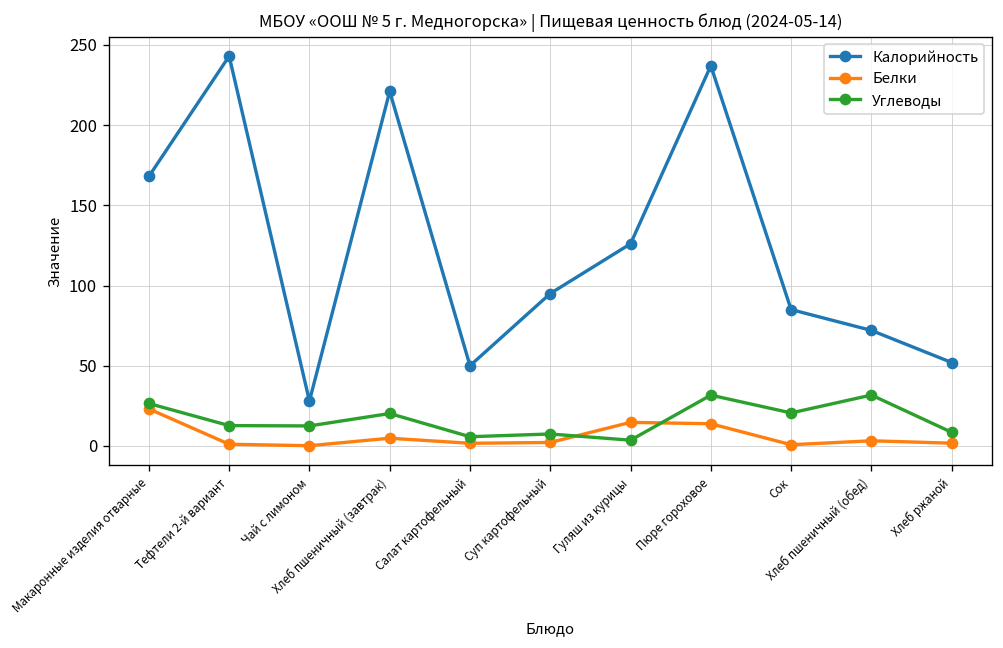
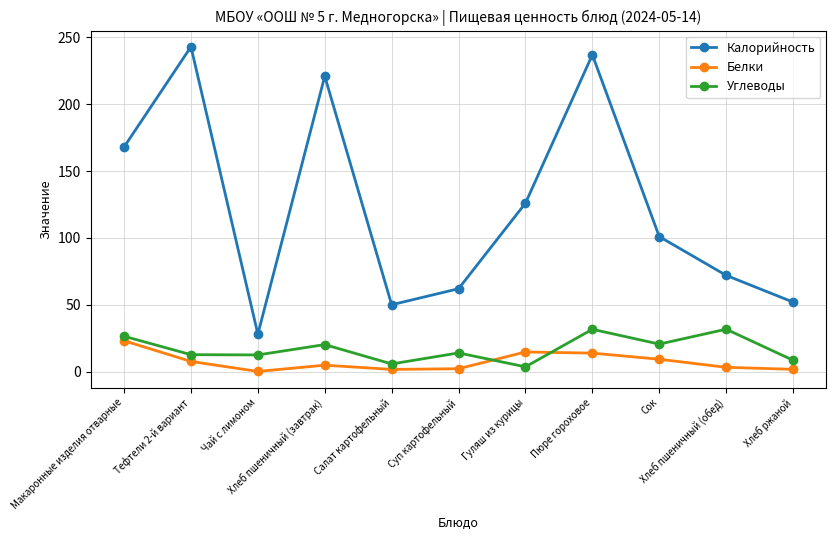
  {
    "Калорийность": {
      "Макаронные изделия отварные": 168,
      "Тефтели 2-й вариант": 243,
      "Чай с лимоном": 28,
      "Хлеб пшеничный (завтрак)": 221,
      "Салат картофельный": 50,
-     "Суп картофельный": 95,
+     "Суп картофельный": 62,
      "Гуляш из курицы": 126,
      "Пюре гороховое": 237,
-     "Сок": 85,
+     "Сок": 101,
      "Хлеб пшеничный (обед)": 72,
      "Хлеб ржаной": 52
    },
    "Белки": {
      "Макаронные изделия отварные": 23,
-     "Тефтели 2-й вариант": 1,
+     "Тефтели 2-й вариант": 8,
      "Чай с лимоном": 0,
      "Хлеб пшеничный (завтрак)": 5,
      "Салат картофельный": 2,
      "Суп картофельный": 2,
      "Гуляш из курицы": 15,
      "Пюре гороховое": 14,
-     "Сок": 1,
+     "Сок": 9,
      "Хлеб пшеничный (обед)": 3,
      "Хлеб ржаной": 2
    },
    "Углеводы": {
      "Макаронные изделия отварные": 26,
      "Тефтели 2-й вариант": 13,
      "Чай с лимоном": 12,
      "Хлеб пшеничный (завтрак)": 20,
      "Салат картофельный": 6,
-     "Суп картофельный": 7,
+     "Суп картофельный": 14,
      "Гуляш из курицы": 4,
      "Пюре гороховое": 32,
      "Сок": 21,
      "Хлеб пшеничный (обед)": 32,
      "Хлеб ржаной": 9
    }
  }
